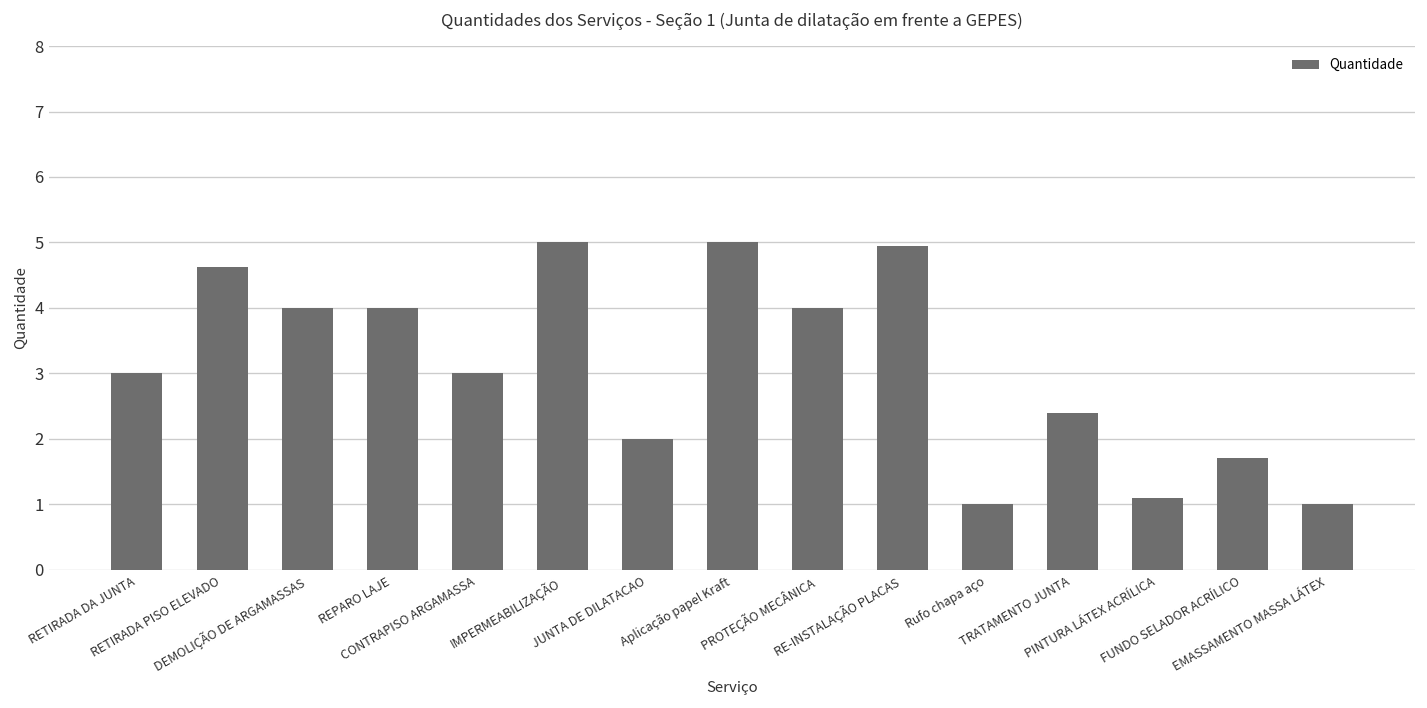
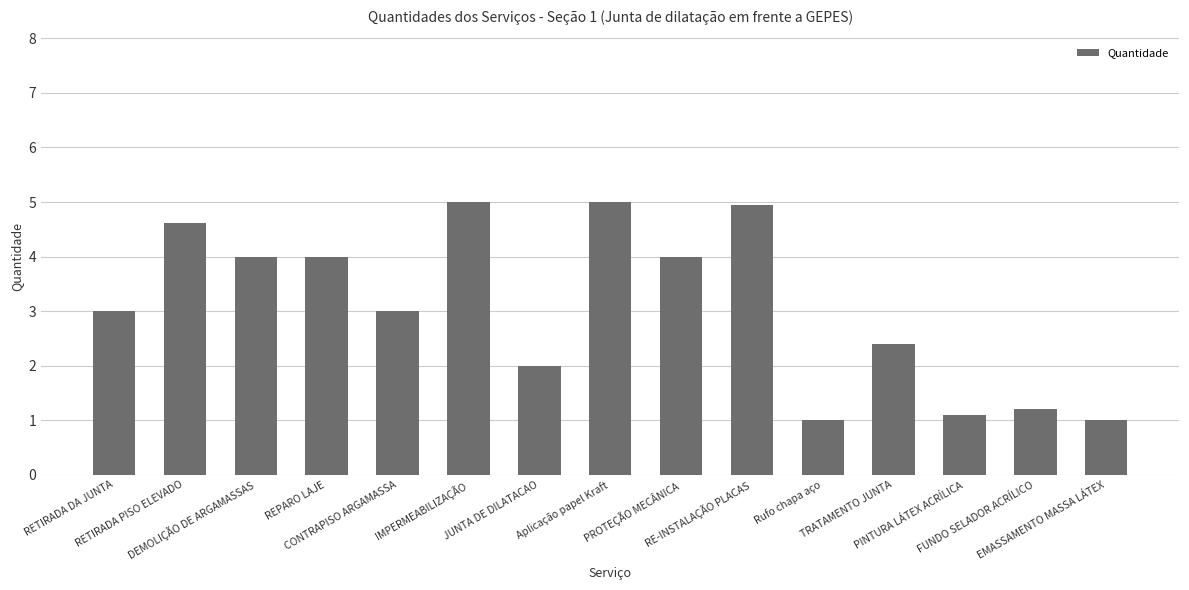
  {
    "RETIRADA DA JUNTA": 3.0,
    "RETIRADA PISO ELEVADO": 4.6,
    "DEMOLIÇÃO DE ARGAMASSAS": 4.0,
    "REPARO LAJE": 4.0,
    "CONTRAPISO ARGAMASSA": 3.0,
    "IMPERMEABILIZAÇÃO": 5.0,
    "JUNTA DE DILATACAO": 2.0,
    "Aplicação papel Kraft": 5.0,
    "PROTEÇÃO MECÂNICA": 4.0,
    "RE-INSTALAÇÃO PLACAS": 4.9,
    "Rufo chapa aço": 1.0,
    "TRATAMENTO JUNTA": 2.4,
    "PINTURA LÁTEX ACRÍLICA": 1.1,
-   "FUNDO SELADOR ACRÍLICO": 1.7,
+   "FUNDO SELADOR ACRÍLICO": 1.2,
    "EMASSAMENTO MASSA LÁTEX": 1.0
  }
